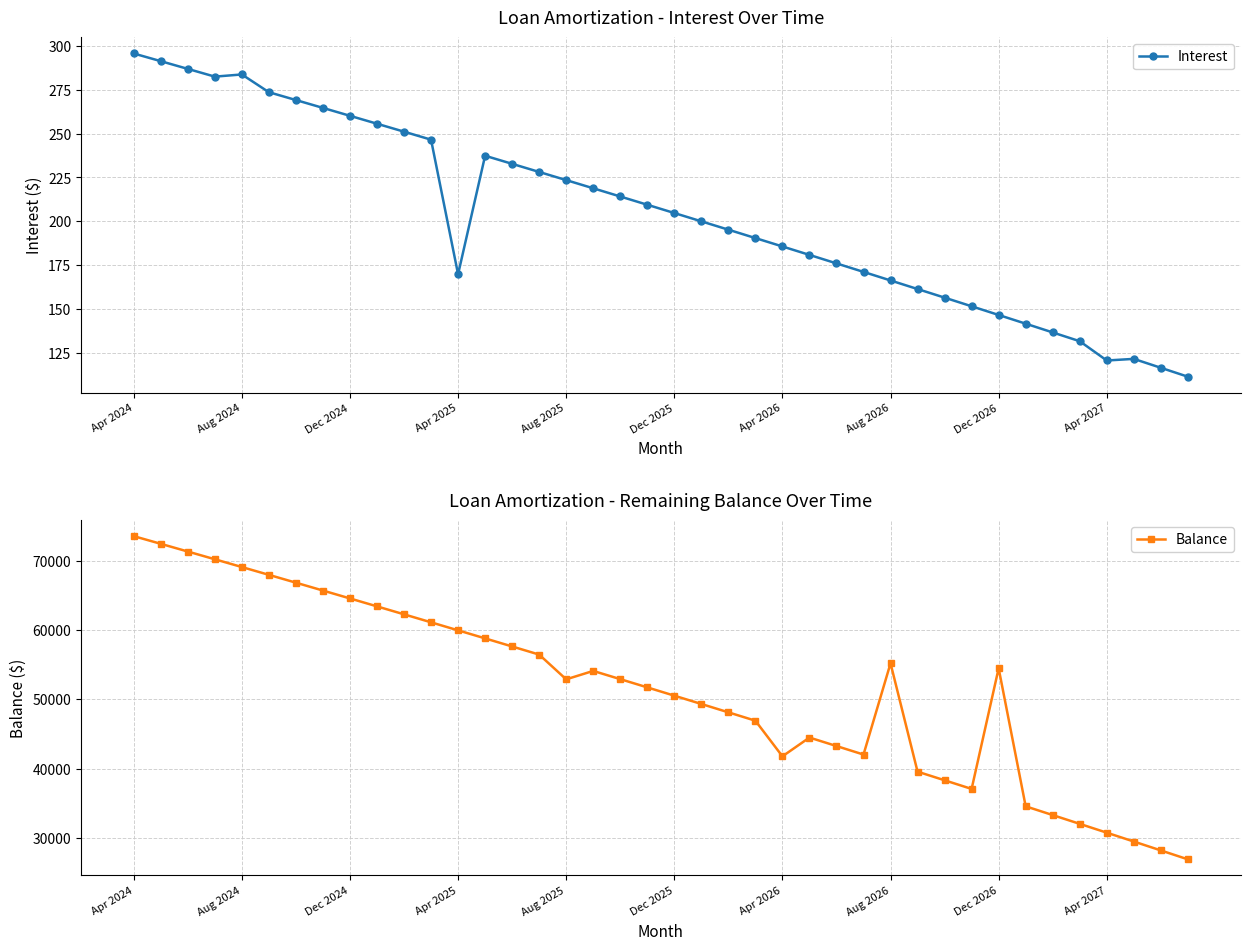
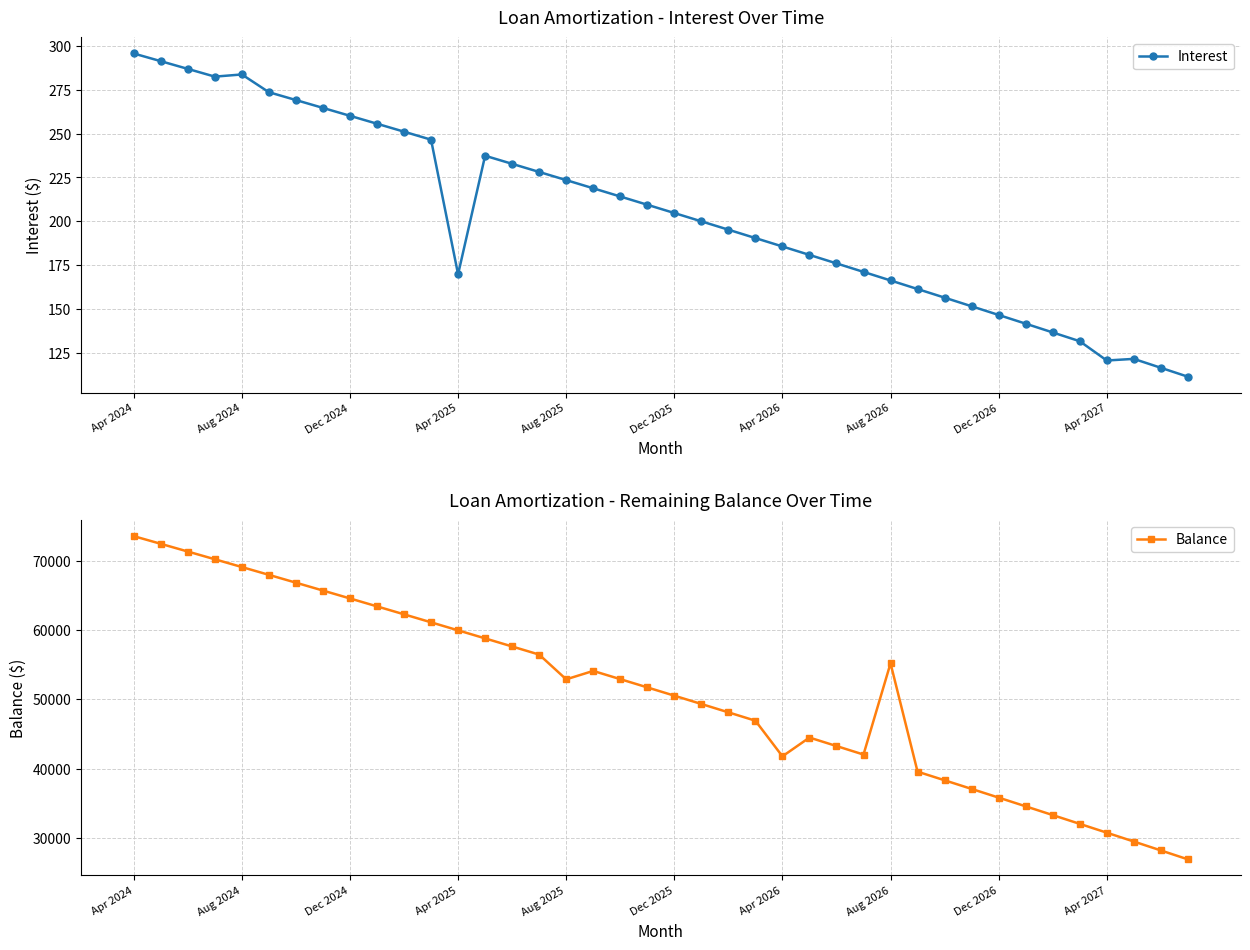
  {
    "Loan Amortization - Interest Over Time": {
      "Apr 2024": 296,
      "Aug 2024": 284,
      "Dec 2024": 260,
      "Apr 2025": 170,
      "Aug 2025": 224,
      "Dec 2025": 205,
      "Apr 2026": 186,
      "Aug 2026": 166,
      "Dec 2026": 147,
      "Apr 2027": 121
    },
    "Loan Amortization - Remaining Balance Over Time": {
      "Apr 2024": 74000,
      "Aug 2024": 69000,
      "Dec 2024": 65000,
      "Apr 2025": 60000,
      "Aug 2025": 53000,
      "Dec 2025": 51000,
      "Apr 2026": 42000,
      "Aug 2026": 55000,
-     "Dec 2026": 54000,
+     "Dec 2026": 36000,
      "Apr 2027": 31000
    }
  }
